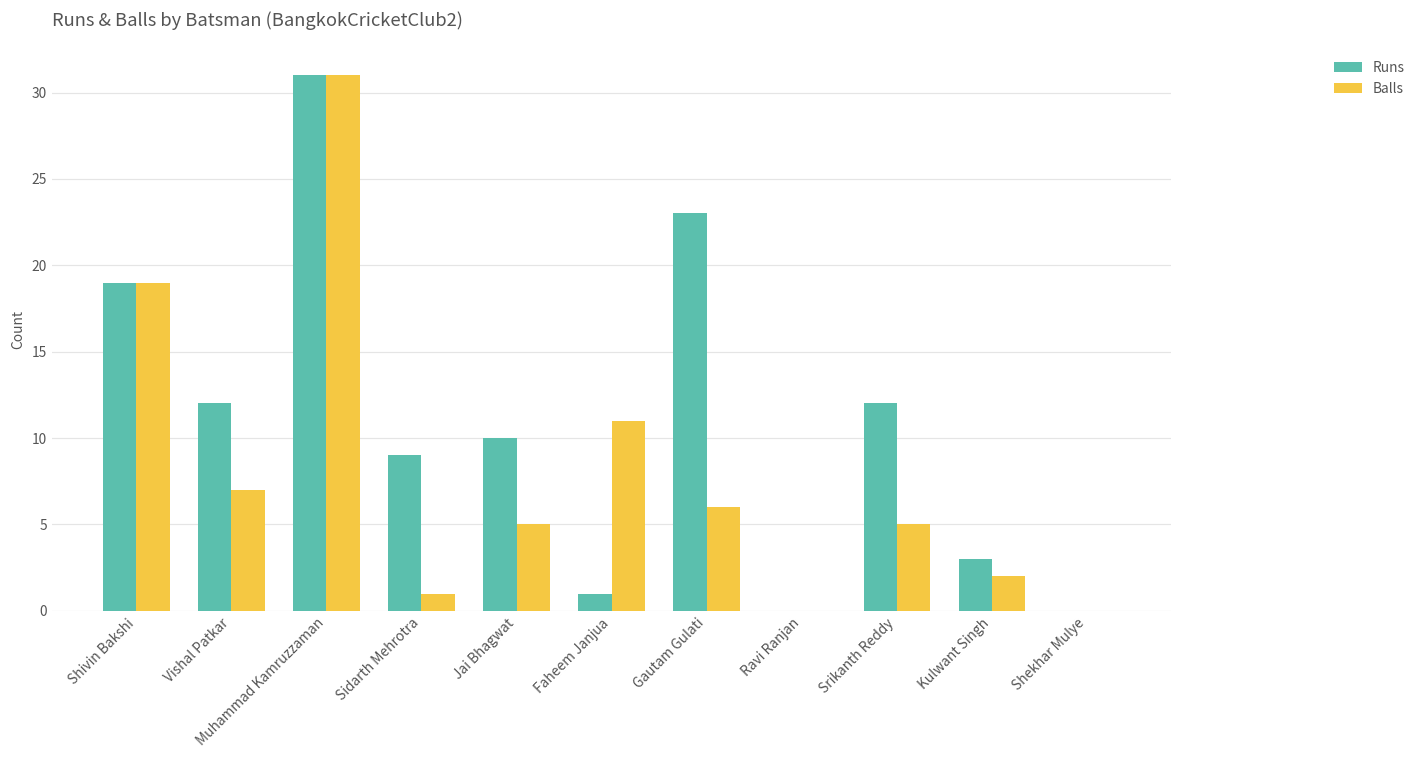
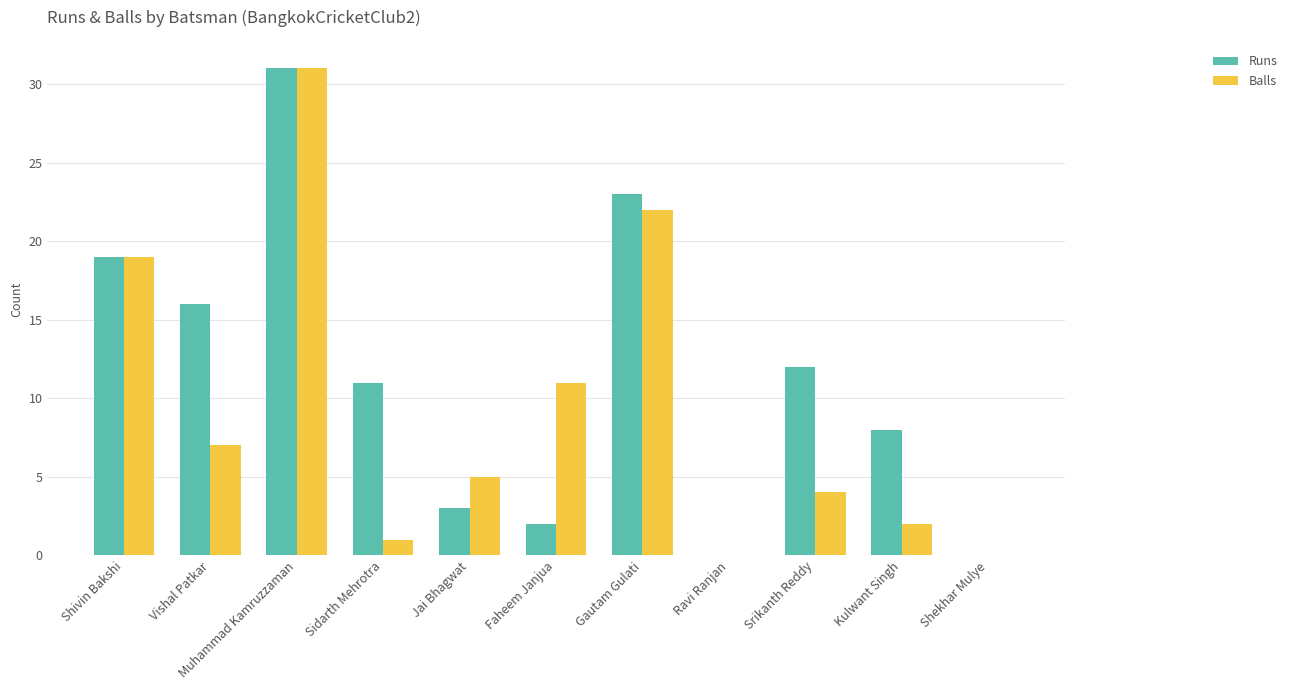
  {
    "Runs": {
      "Shivin Bakshi": 19,
-     "Vishal Patkar": 12,
+     "Vishal Patkar": 16,
      "Muhammad Kamruzzaman": 31,
-     "Sidarth Mehrotra": 9,
-     "Jai Bhagwat": 10,
-     "Faheem Janjua": 1,
+     "Sidarth Mehrotra": 11,
+     "Jai Bhagwat": 3,
+     "Faheem Janjua": 2,
      "Gautam Gulati": 23,
      "Ravi Ranjan": 0,
      "Srikanth Reddy": 12,
-     "Kulwant Singh": 3,
+     "Kulwant Singh": 8,
      "Shekhar Mulye": 0
    },
    "Balls": {
      "Shivin Bakshi": 19,
      "Vishal Patkar": 7,
      "Muhammad Kamruzzaman": 31,
      "Sidarth Mehrotra": 1,
      "Jai Bhagwat": 5,
      "Faheem Janjua": 11,
-     "Gautam Gulati": 6,
+     "Gautam Gulati": 22,
      "Ravi Ranjan": 0,
-     "Srikanth Reddy": 5,
+     "Srikanth Reddy": 4,
      "Kulwant Singh": 2,
      "Shekhar Mulye": 0
    }
  }
